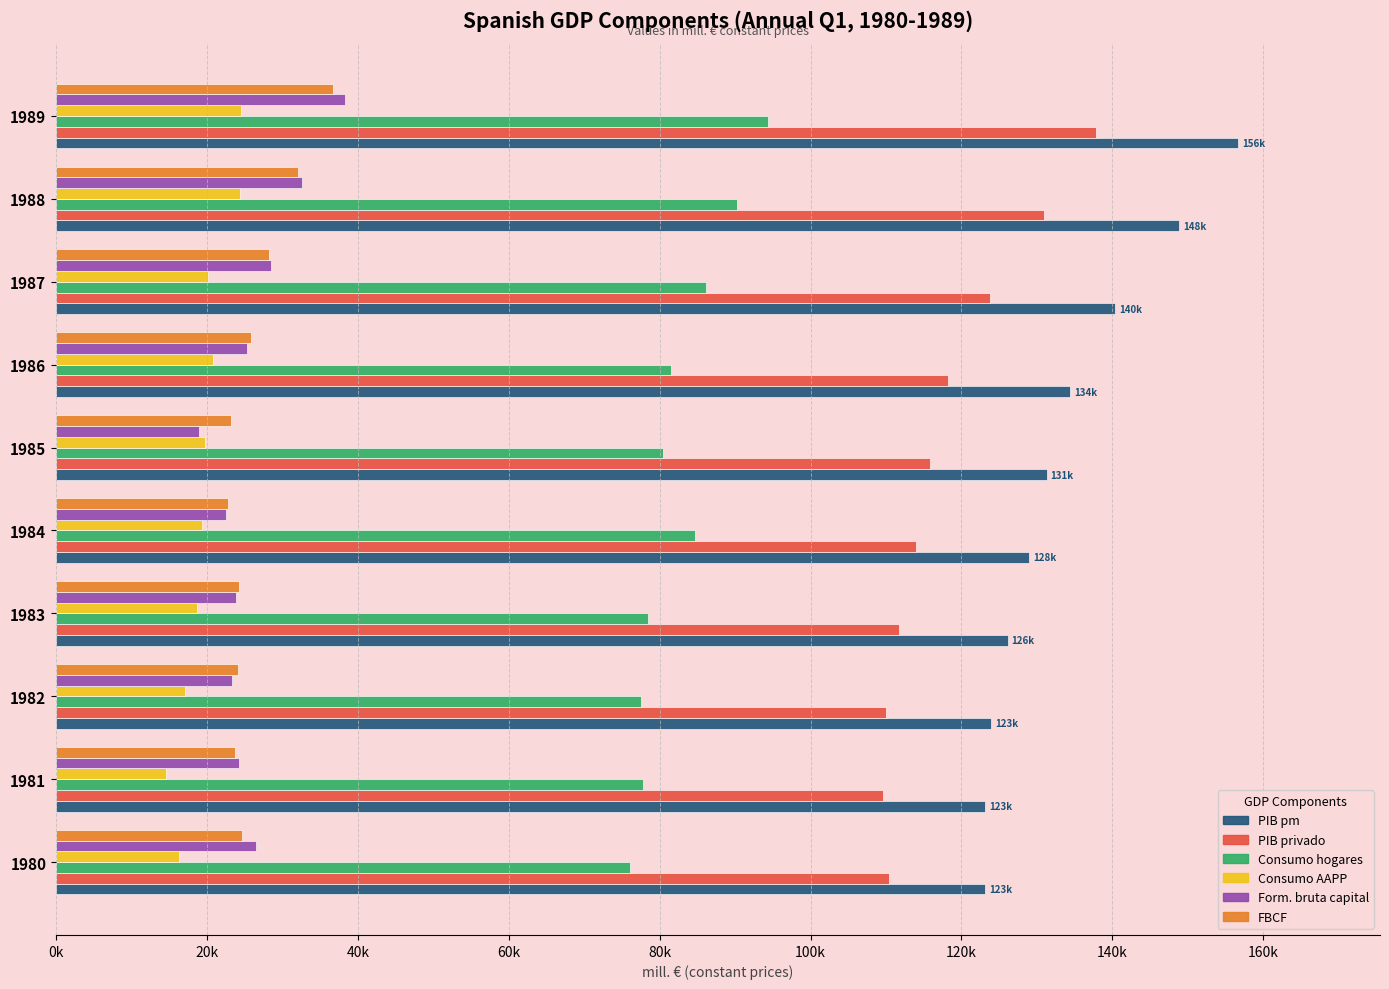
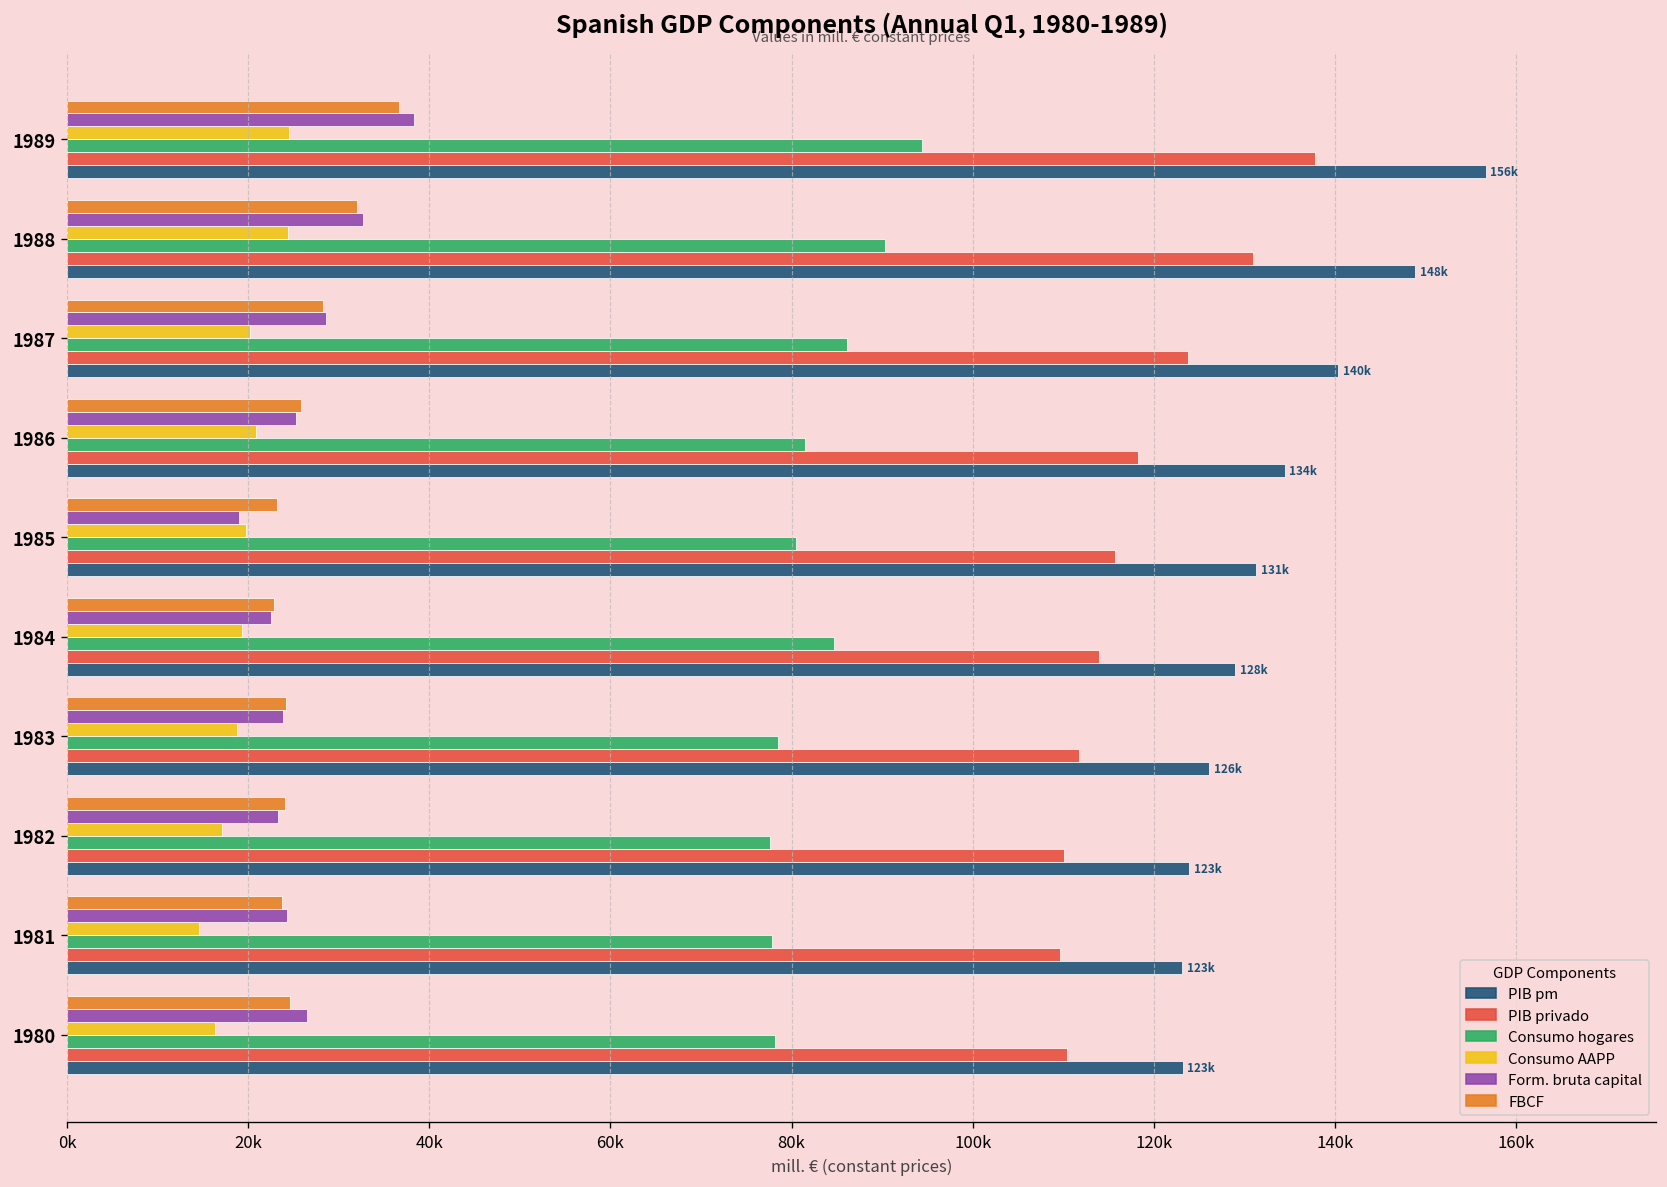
  {
    "PIB pm": {
      "1987": "140k",
      "1986": "134k",
      "1985": "131k",
      "1983": "126k",
      "1981": "123k",
      "1980": "123k"
    },
    "Consumo hogares": {
      "1989": "94000",
      "1988": "90000",
      "1987": "86000",
      "1986": "82000",
      "1985": "80000",
      "1984": "85000",
      "1983": "79000",
      "1982": "78000",
      "1981": "78000",
-     "1980": "76000"
+     "1980": "78000"
    },
    "Consumo AAPP": {
      "1989": "24000",
      "1988": "24000",
      "1987": "20000",
      "1986": "21000",
      "1985": "20000",
      "1984": "19000",
      "1983": "19000",
      "1982": "17000",
      "1981": "15000",
      "1980": "16000"
    },
    "Form. bruta capital": {
      "1989": "38000",
      "1988": "33000",
      "1987": "29000",
      "1986": "25000",
      "1985": "19000",
      "1984": "23000",
      "1983": "24000",
      "1982": "23000",
      "1981": "24000",
      "1980": "26000"
    }
  }
